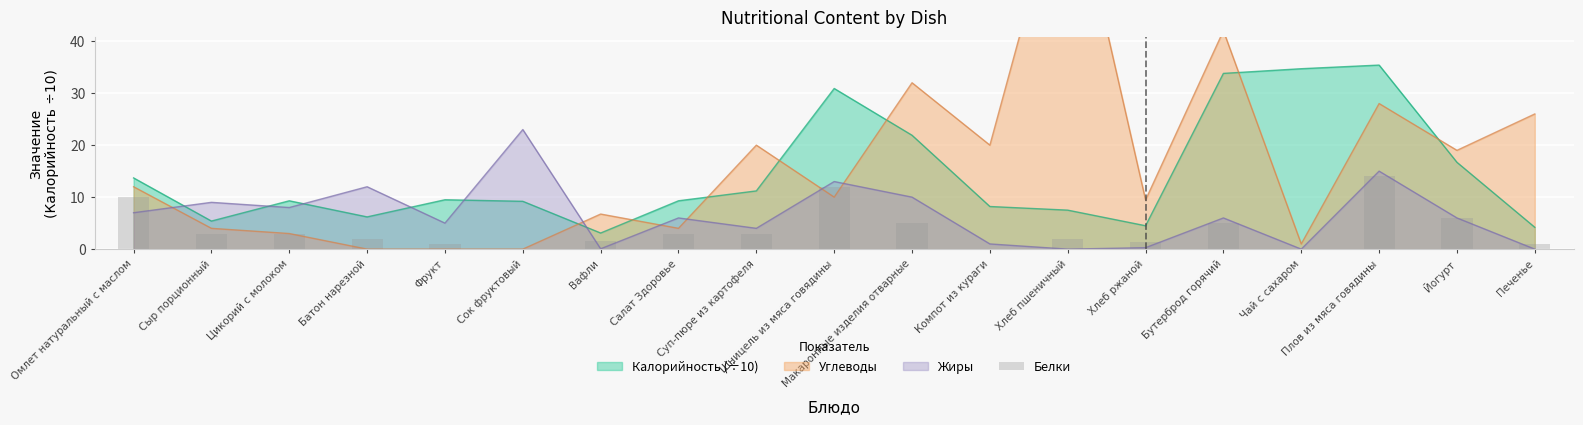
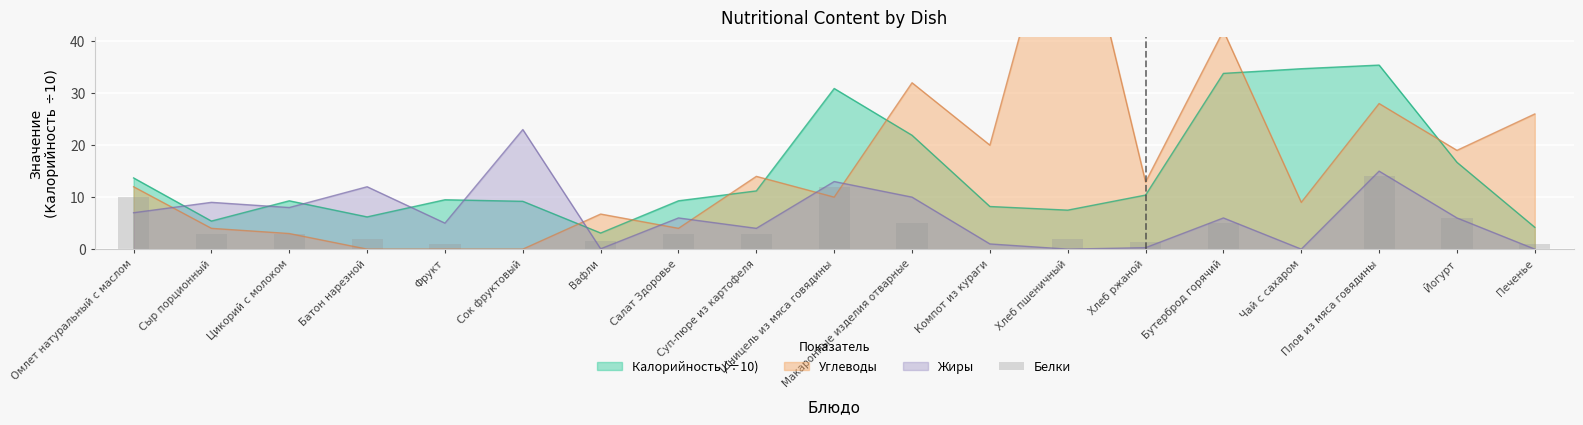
  {
    "Калорийность (÷10)": {
      "Омлет натуральный с маслом": 14,
      "Сыр порционный": 5,
      "Цикорий с молоком": 9,
      "Батон нарезной": 6,
      "Фрукт": 10,
      "Сок фруктовый": 9,
      "Вафли": 3,
      "Салат Здоровье": 9,
      "Суп-пюре из картофеля": 11,
      "Шницель из мяса говядины": 31,
      "Макаронные изделия отварные": 22,
      "Компот из кураги": 8,
      "Хлеб пшеничный": 8,
-     "Хлеб ржаной": 5,
+     "Хлеб ржаной": 10,
      "Бутерброд горячий": 34,
      "Чай с сахаром": 35,
      "Плов из мяса говядины": 35,
      "Йогурт": 17,
      "Печенье": 4
    },
    "Углеводы": {
      "Омлет натуральный с маслом": 12,
      "Сыр порционный": 4,
      "Цикорий с молоком": 3,
      "Батон нарезной": 0,
      "Фрукт": 0,
      "Сок фруктовый": 0,
      "Вафли": 7,
      "Салат Здоровье": 4,
-     "Суп-пюре из картофеля": 20,
+     "Суп-пюре из картофеля": 14,
      "Шницель из мяса говядины": 10,
      "Макаронные изделия отварные": 32,
      "Компот из кураги": 20,
-     "Хлеб ржаной": 9,
-     "Чай с сахаром": 1,
+     "Хлеб ржаной": 13,
+     "Чай с сахаром": 9,
      "Плов из мяса говядины": 28,
      "Йогурт": 19,
      "Печенье": 26
    }
  }
